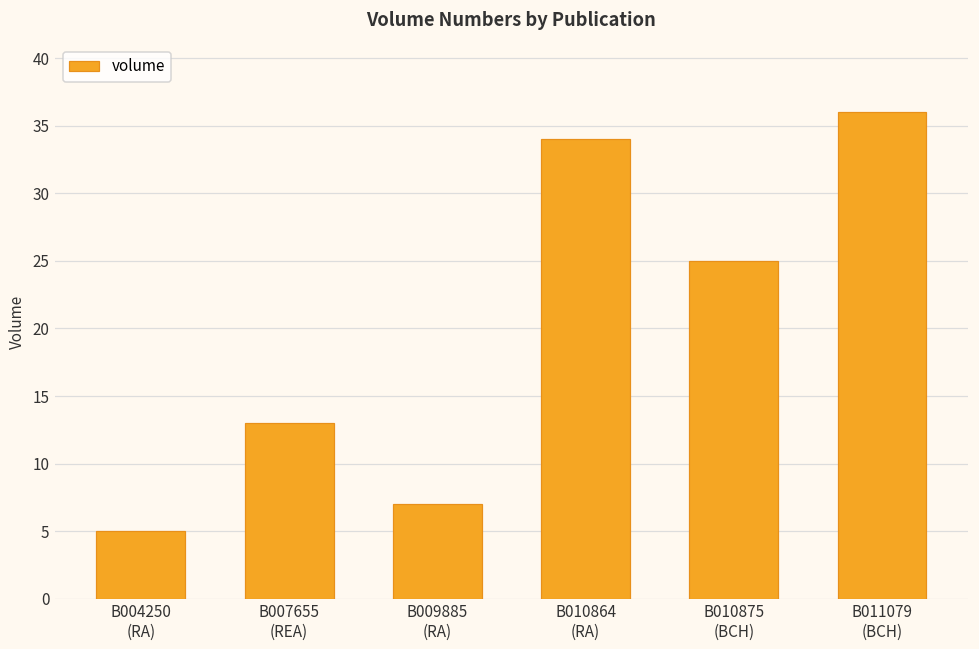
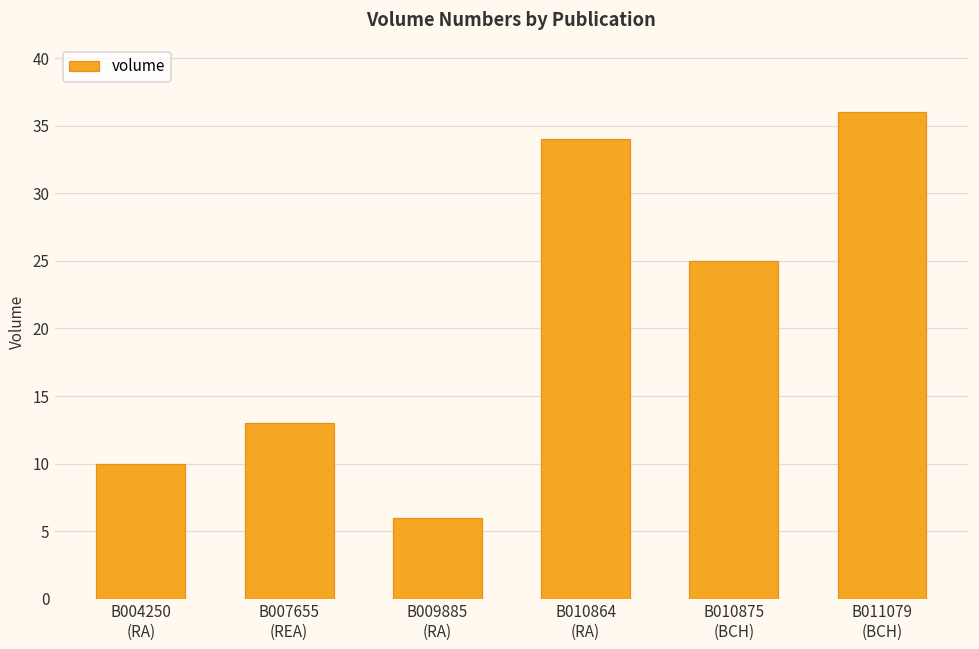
  {
-   "B004250 (RA)": 5,
+   "B004250 (RA)": 10,
    "B007655 (REA)": 13,
-   "B009885 (RA)": 7,
+   "B009885 (RA)": 6,
    "B010864 (RA)": 34,
    "B010875 (BCH)": 25,
    "B011079 (BCH)": 36
  }
